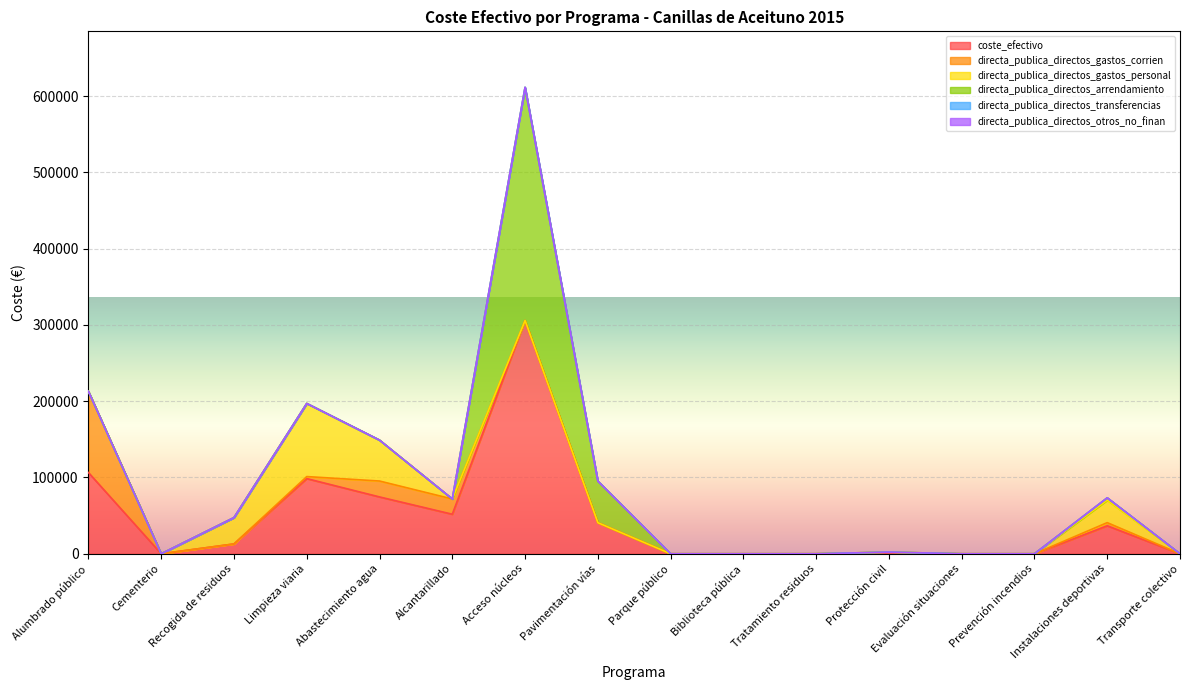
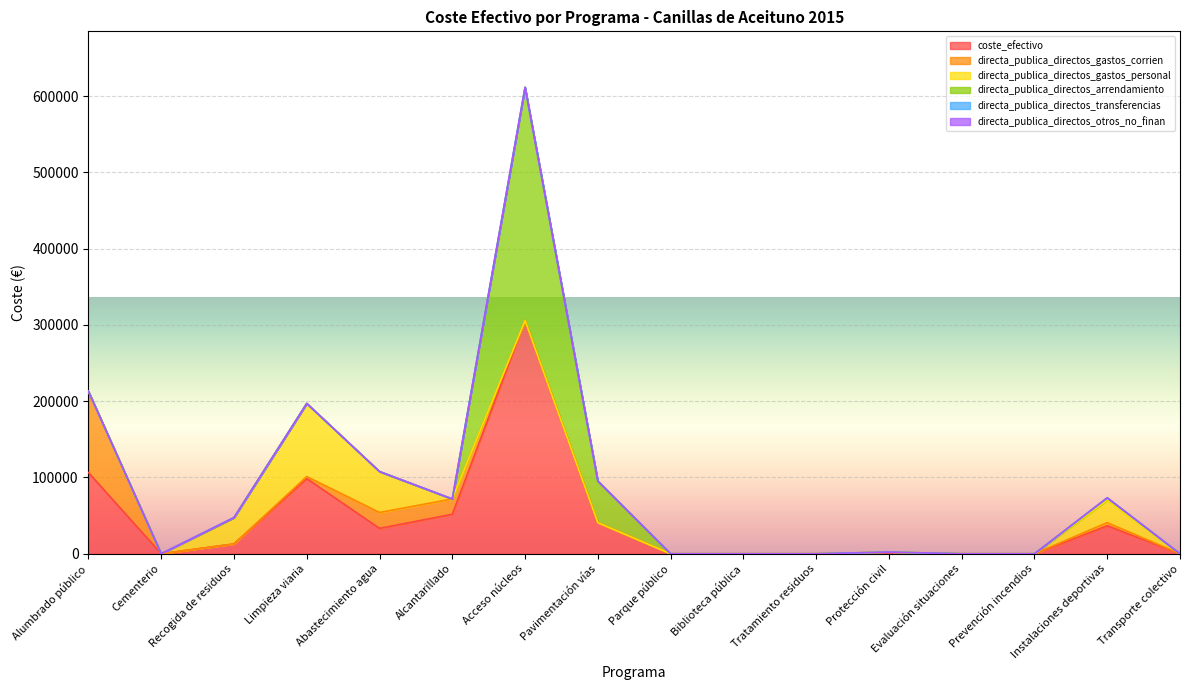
  {
    "coste_efectivo": {
      "Alumbrado público": 110000,
-     "Abastecimiento agua": 70000,
+     "Abastecimiento agua": 30000,
      "Alcantarillado": 50000,
      "Instalaciones deportivas": 40000
    },
    "directa_publica_directos_gastos_corrien": {
      "Abastecimiento agua": 20000,
      "Instalaciones deportivas": 0
    }
  }
